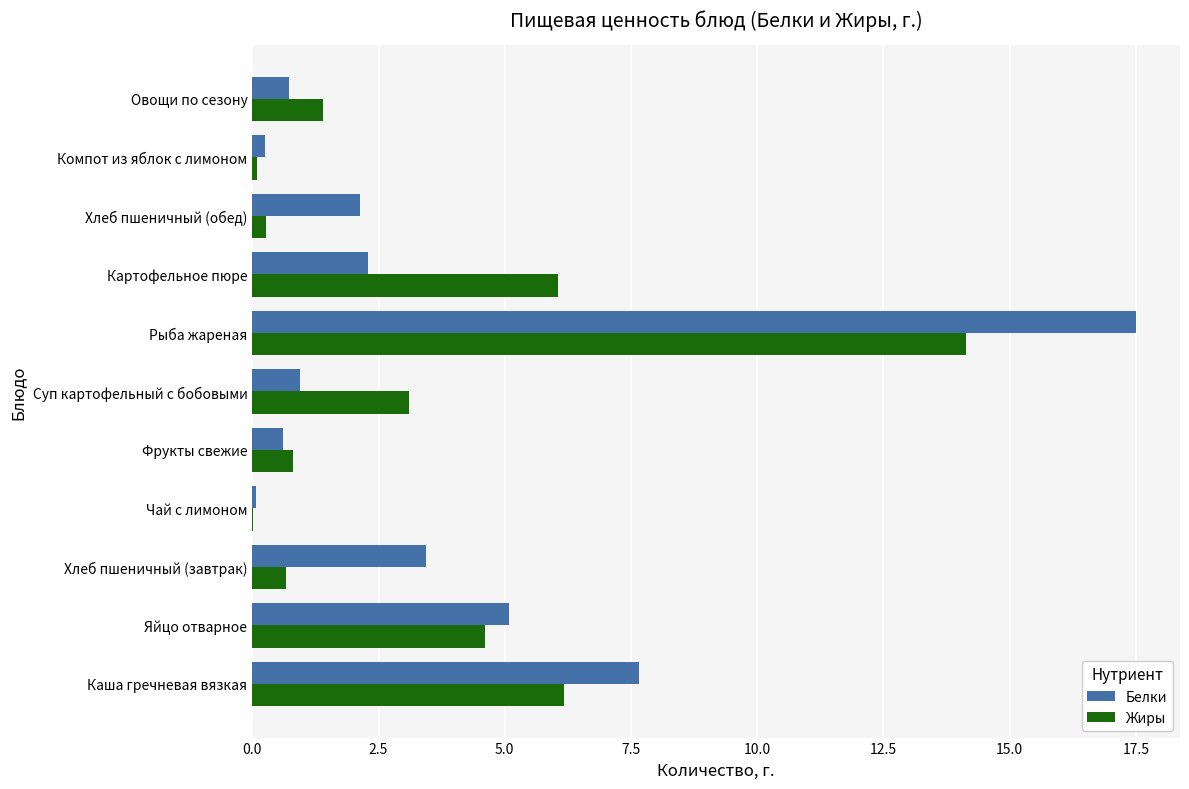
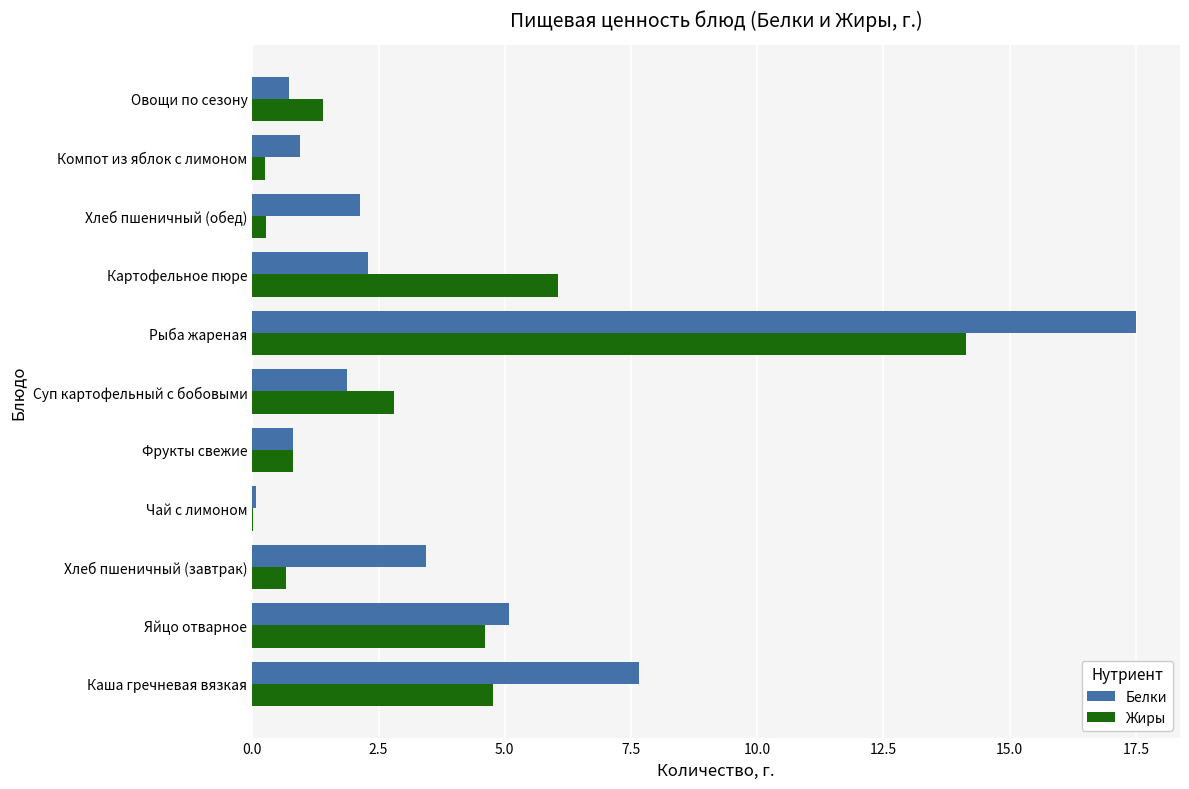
  {
    "Белки": {
      "Овощи по сезону": 0.7,
-     "Компот из яблок с лимоном": 0.3,
+     "Компот из яблок с лимоном": 0.9,
      "Хлеб пшеничный (обед)": 2.1,
      "Картофельное пюре": 2.3,
      "Рыба жареная": 17.5,
-     "Суп картофельный с бобовыми": 1.0,
-     "Фрукты свежие": 0.6,
+     "Суп картофельный с бобовыми": 1.9,
+     "Фрукты свежие": 0.8,
      "Чай с лимоном": 0.1,
      "Хлеб пшеничный (завтрак)": 3.5,
      "Яйцо отварное": 5.1,
      "Каша гречневая вязкая": 7.7
    },
    "Жиры": {
      "Овощи по сезону": 1.4,
-     "Компот из яблок с лимоном": 0.1,
+     "Компот из яблок с лимоном": 0.3,
      "Хлеб пшеничный (обед)": 0.3,
      "Картофельное пюре": 6.1,
      "Рыба жареная": 14.1,
-     "Суп картофельный с бобовыми": 3.1,
+     "Суп картофельный с бобовыми": 2.8,
      "Фрукты свежие": 0.8,
      "Хлеб пшеничный (завтрак)": 0.7,
      "Яйцо отварное": 4.6,
-     "Каша гречневая вязкая": 6.2
+     "Каша гречневая вязкая": 4.8
    }
  }
